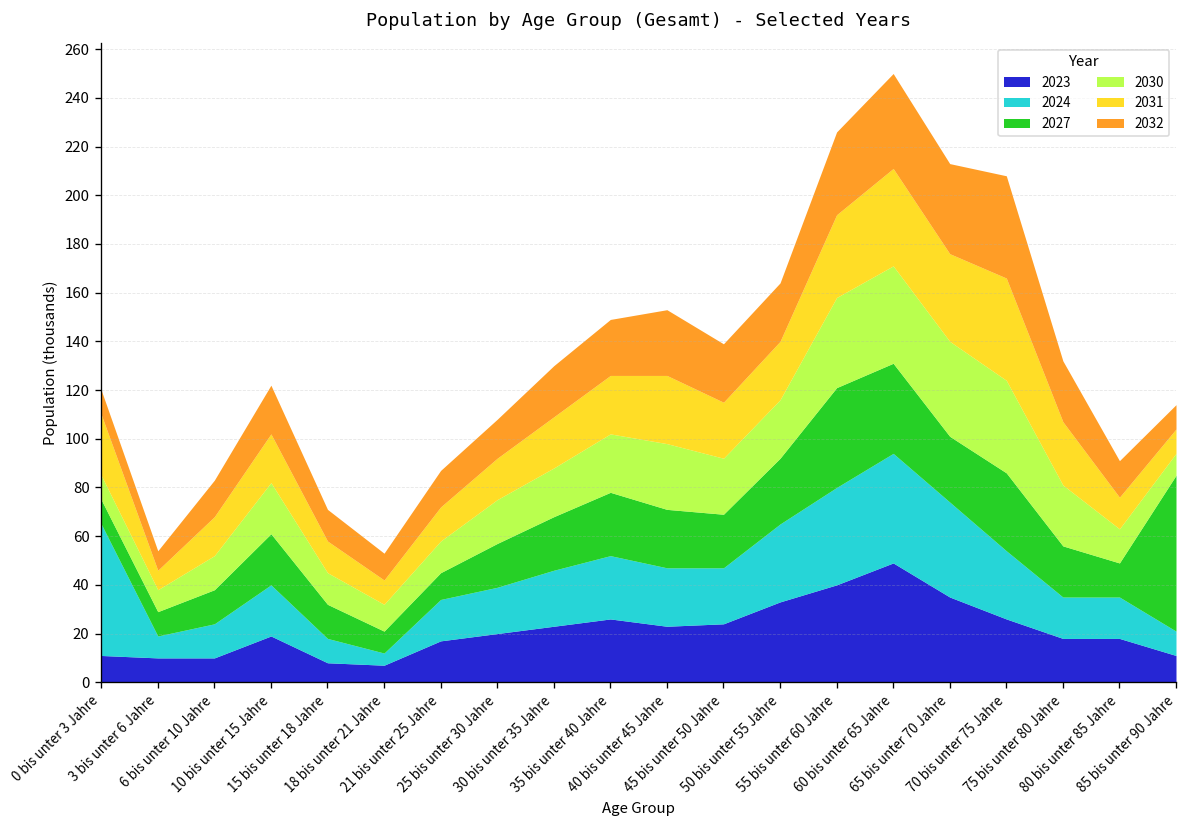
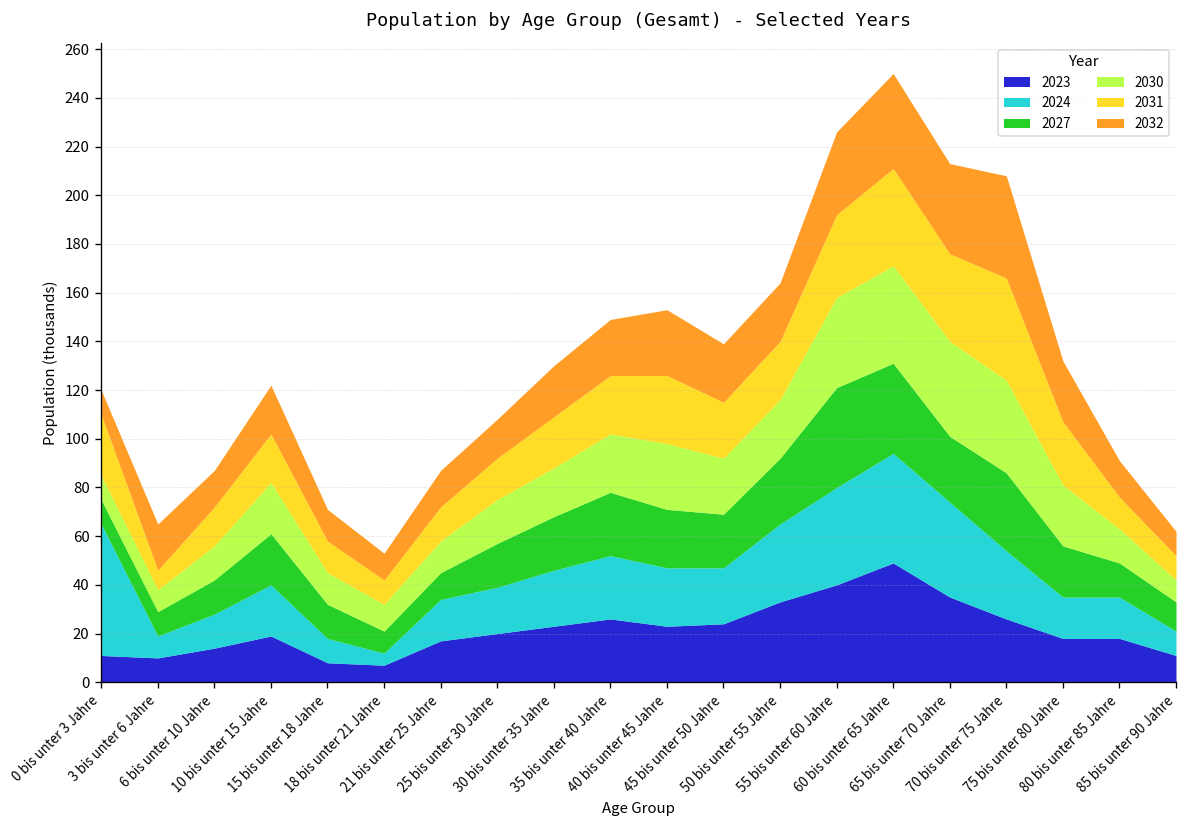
  {
    "2023": {
      "0 bis unter 3 Jahre": 11,
      "3 bis unter 6 Jahre": 10,
-     "6 bis unter 10 Jahre": 10,
+     "6 bis unter 10 Jahre": 14,
      "10 bis unter 15 Jahre": 19,
      "15 bis unter 18 Jahre": 8,
      "18 bis unter 21 Jahre": 7,
      "21 bis unter 25 Jahre": 17,
      "25 bis unter 30 Jahre": 20,
      "30 bis unter 35 Jahre": 23,
      "35 bis unter 40 Jahre": 26,
      "40 bis unter 45 Jahre": 23,
      "45 bis unter 50 Jahre": 24,
      "50 bis unter 55 Jahre": 33,
      "55 bis unter 60 Jahre": 40,
      "60 bis unter 65 Jahre": 49,
      "65 bis unter 70 Jahre": 35,
      "70 bis unter 75 Jahre": 26,
      "75 bis unter 80 Jahre": 18,
      "80 bis unter 85 Jahre": 18,
      "85 bis unter 90 Jahre": 11
    },
    "2024": {
      "0 bis unter 3 Jahre": 54,
      "3 bis unter 6 Jahre": 9,
      "6 bis unter 10 Jahre": 14,
      "10 bis unter 15 Jahre": 21,
      "15 bis unter 18 Jahre": 10,
      "18 bis unter 21 Jahre": 5,
      "21 bis unter 25 Jahre": 17,
      "25 bis unter 30 Jahre": 19,
      "30 bis unter 35 Jahre": 23,
      "35 bis unter 40 Jahre": 26,
      "40 bis unter 45 Jahre": 24,
      "45 bis unter 50 Jahre": 23,
      "50 bis unter 55 Jahre": 32,
      "55 bis unter 60 Jahre": 40,
      "60 bis unter 65 Jahre": 45,
      "65 bis unter 70 Jahre": 39,
      "70 bis unter 75 Jahre": 28,
      "75 bis unter 80 Jahre": 17,
      "80 bis unter 85 Jahre": 17,
      "85 bis unter 90 Jahre": 10
    },
    "2027": {
      "0 bis unter 3 Jahre": 10,
      "3 bis unter 6 Jahre": 10,
      "6 bis unter 10 Jahre": 14,
      "10 bis unter 15 Jahre": 21,
      "15 bis unter 18 Jahre": 14,
      "18 bis unter 21 Jahre": 9,
      "21 bis unter 25 Jahre": 11,
      "25 bis unter 30 Jahre": 18,
      "30 bis unter 35 Jahre": 22,
      "35 bis unter 40 Jahre": 26,
      "40 bis unter 45 Jahre": 24,
      "45 bis unter 50 Jahre": 22,
      "50 bis unter 55 Jahre": 27,
      "55 bis unter 60 Jahre": 41,
      "60 bis unter 65 Jahre": 37,
      "65 bis unter 70 Jahre": 27,
      "70 bis unter 75 Jahre": 32,
      "75 bis unter 80 Jahre": 21,
      "80 bis unter 85 Jahre": 14,
-     "85 bis unter 90 Jahre": 64
+     "85 bis unter 90 Jahre": 12
    },
    "2030": {
      "0 bis unter 3 Jahre": 10,
      "3 bis unter 6 Jahre": 9,
      "6 bis unter 10 Jahre": 14,
      "10 bis unter 15 Jahre": 21,
      "15 bis unter 18 Jahre": 13,
      "18 bis unter 21 Jahre": 11,
      "21 bis unter 25 Jahre": 13,
      "25 bis unter 30 Jahre": 18,
      "30 bis unter 35 Jahre": 20,
      "35 bis unter 40 Jahre": 24,
      "40 bis unter 45 Jahre": 27,
      "45 bis unter 50 Jahre": 23,
      "50 bis unter 55 Jahre": 24,
      "55 bis unter 60 Jahre": 37,
      "60 bis unter 65 Jahre": 40,
      "65 bis unter 70 Jahre": 39,
      "70 bis unter 75 Jahre": 38,
      "75 bis unter 80 Jahre": 25,
      "80 bis unter 85 Jahre": 14,
      "85 bis unter 90 Jahre": 9
    },
    "2031": {
      "0 bis unter 3 Jahre": 25,
      "3 bis unter 6 Jahre": 8,
      "6 bis unter 10 Jahre": 16,
      "10 bis unter 15 Jahre": 20,
      "15 bis unter 18 Jahre": 13,
      "18 bis unter 21 Jahre": 10,
      "21 bis unter 25 Jahre": 14,
      "25 bis unter 30 Jahre": 17,
      "30 bis unter 35 Jahre": 21,
      "35 bis unter 40 Jahre": 24,
      "40 bis unter 45 Jahre": 28,
      "45 bis unter 50 Jahre": 23,
      "50 bis unter 55 Jahre": 24,
      "55 bis unter 60 Jahre": 34,
      "60 bis unter 65 Jahre": 40,
      "65 bis unter 70 Jahre": 36,
      "70 bis unter 75 Jahre": 42,
      "75 bis unter 80 Jahre": 26,
      "80 bis unter 85 Jahre": 13,
      "85 bis unter 90 Jahre": 10
    },
    "2032": {
      "0 bis unter 3 Jahre": 10,
-     "3 bis unter 6 Jahre": 8,
+     "3 bis unter 6 Jahre": 19,
      "6 bis unter 10 Jahre": 15,
      "10 bis unter 15 Jahre": 20,
      "15 bis unter 18 Jahre": 13,
      "18 bis unter 21 Jahre": 11,
      "21 bis unter 25 Jahre": 15,
      "25 bis unter 30 Jahre": 16,
      "30 bis unter 35 Jahre": 21,
      "35 bis unter 40 Jahre": 23,
      "40 bis unter 45 Jahre": 27,
      "45 bis unter 50 Jahre": 24,
      "50 bis unter 55 Jahre": 24,
      "55 bis unter 60 Jahre": 34,
      "60 bis unter 65 Jahre": 39,
      "65 bis unter 70 Jahre": 37,
      "70 bis unter 75 Jahre": 42,
      "75 bis unter 80 Jahre": 25,
      "80 bis unter 85 Jahre": 15,
      "85 bis unter 90 Jahre": 10
    }
  }
